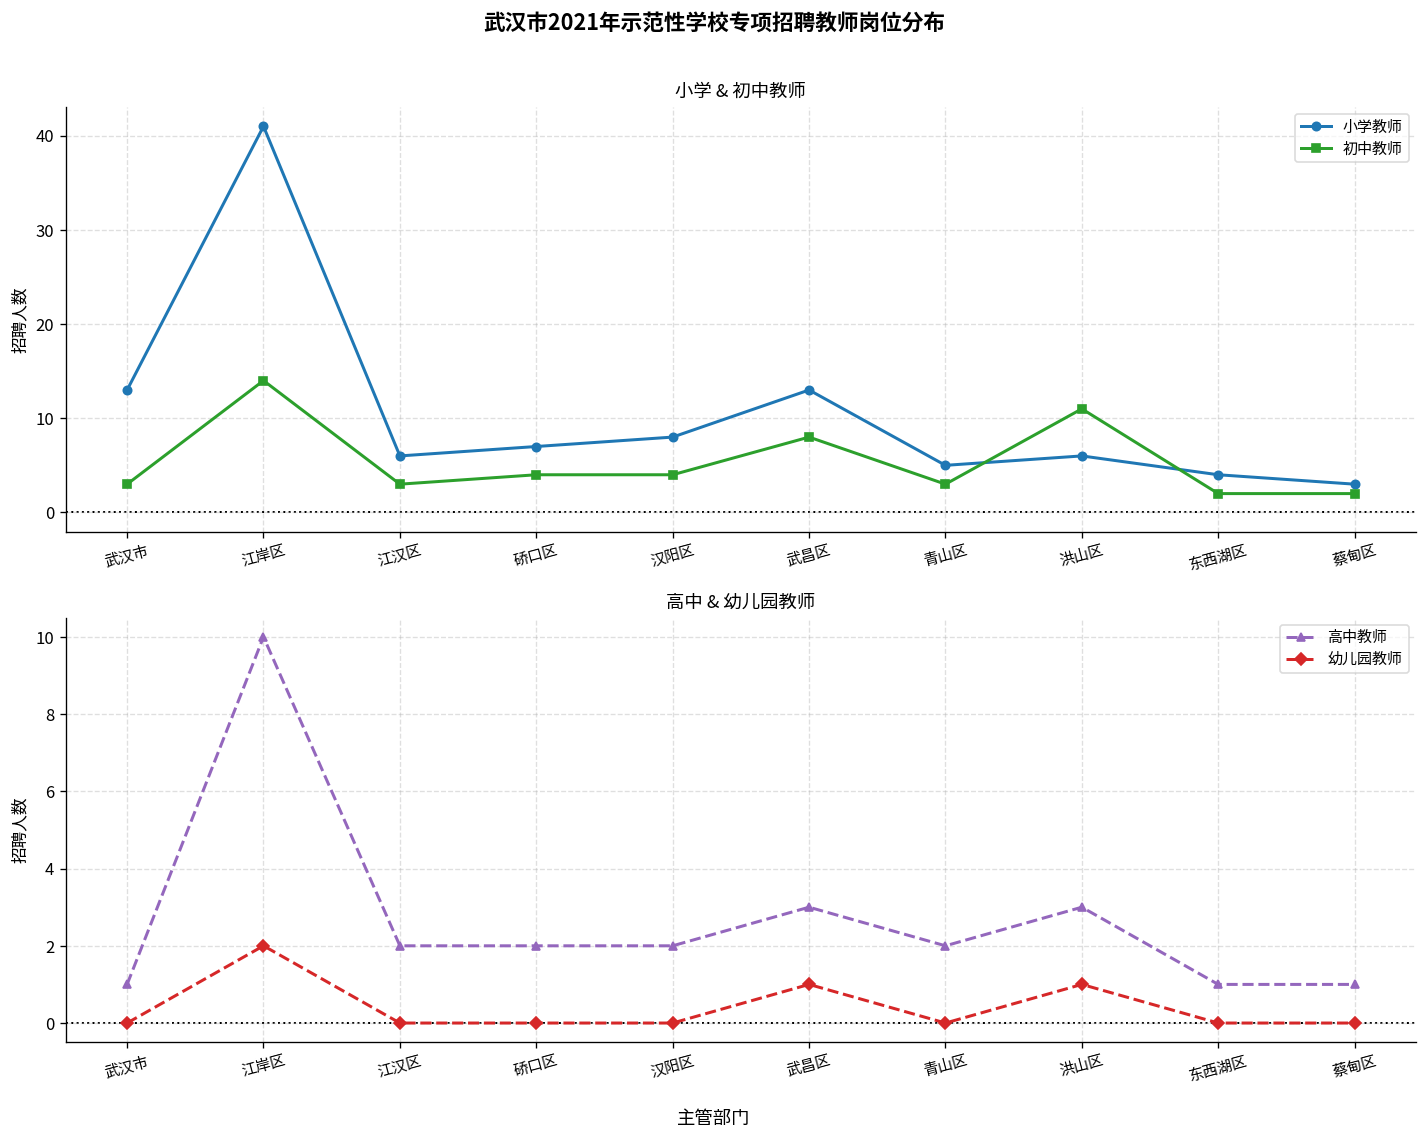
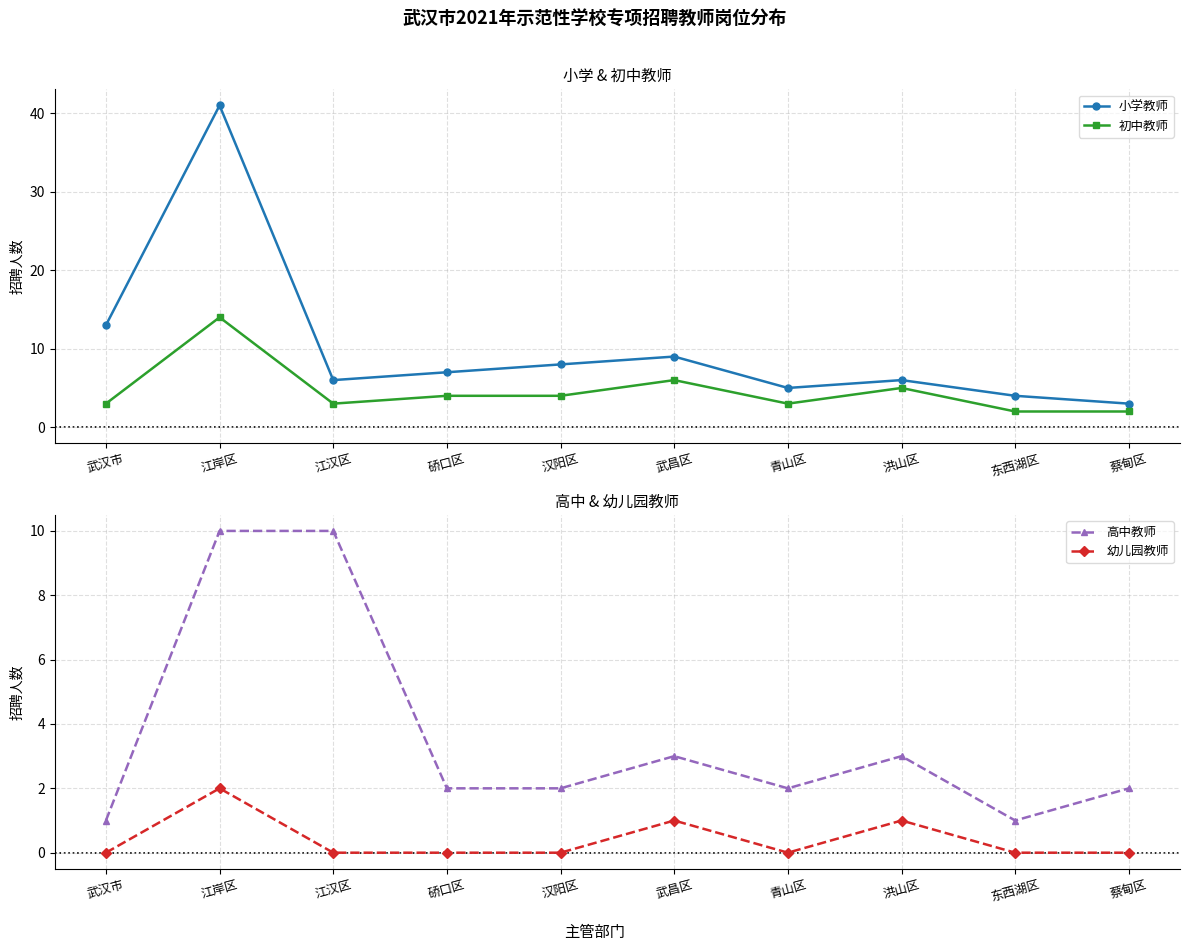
  {
    "小学 & 初中教师": {
      "小学教师": {
        "武汉市": 13,
        "江岸区": 41,
        "江汉区": 6,
        "硚口区": 7,
        "汉阳区": 8,
-       "武昌区": 13,
+       "武昌区": 9,
        "青山区": 5,
        "洪山区": 6,
        "东西湖区": 4,
        "蔡甸区": 3
      },
      "初中教师": {
        "武汉市": 3,
        "江岸区": 14,
        "江汉区": 3,
        "硚口区": 4,
        "汉阳区": 4,
-       "武昌区": 8,
+       "武昌区": 6,
        "青山区": 3,
-       "洪山区": 11,
+       "洪山区": 5,
        "东西湖区": 2,
        "蔡甸区": 2
      }
    },
    "高中 & 幼儿园教师": {
      "高中教师": {
        "武汉市": 1,
        "江岸区": 10,
-       "江汉区": 2,
+       "江汉区": 10,
        "硚口区": 2,
        "汉阳区": 2,
        "武昌区": 3,
        "青山区": 2,
        "洪山区": 3,
        "东西湖区": 1,
-       "蔡甸区": 1
+       "蔡甸区": 2
      },
      "幼儿园教师": {
        "武汉市": 0,
        "江岸区": 2,
        "江汉区": 0,
        "硚口区": 0,
        "汉阳区": 0,
        "武昌区": 1,
        "青山区": 0,
        "洪山区": 1,
        "东西湖区": 0,
        "蔡甸区": 0
      }
    }
  }
